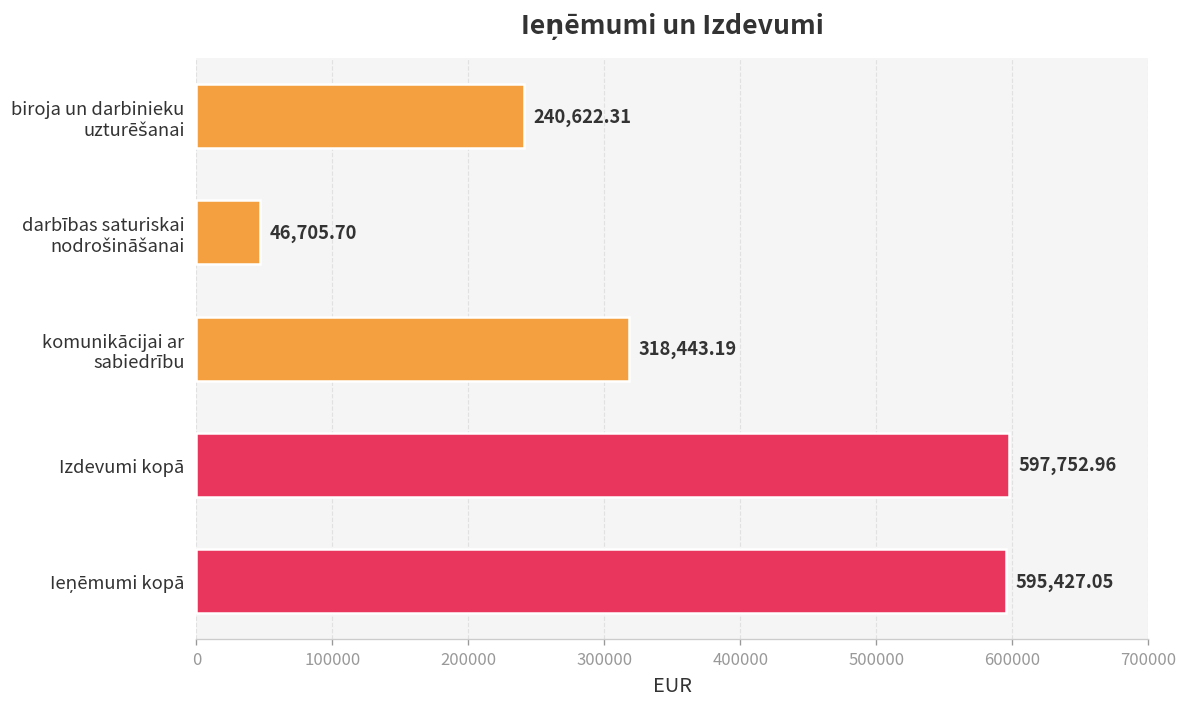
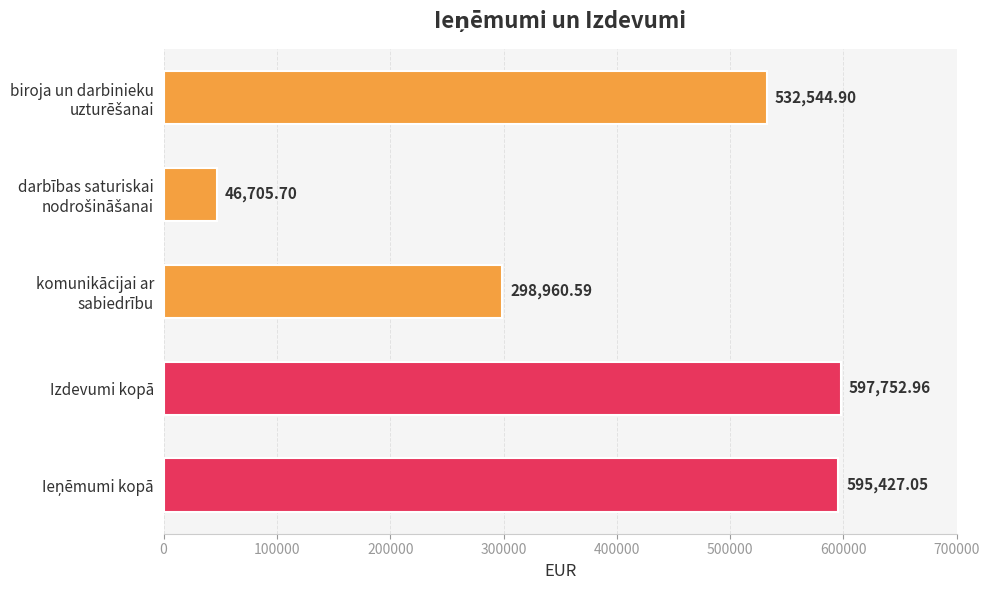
  {
-   "biroja un darbinieku uzturēšanai": "240,622.31",
+   "biroja un darbinieku uzturēšanai": "532,544.90",
    "darbības saturiskai nodrošināšanai": "46,705.70",
-   "komunikācijai ar sabiedrību": "318,443.19",
+   "komunikācijai ar sabiedrību": "298,960.59",
    "Izdevumi kopā": "597,752.96",
    "Ieņēmumi kopā": "595,427.05"
  }
